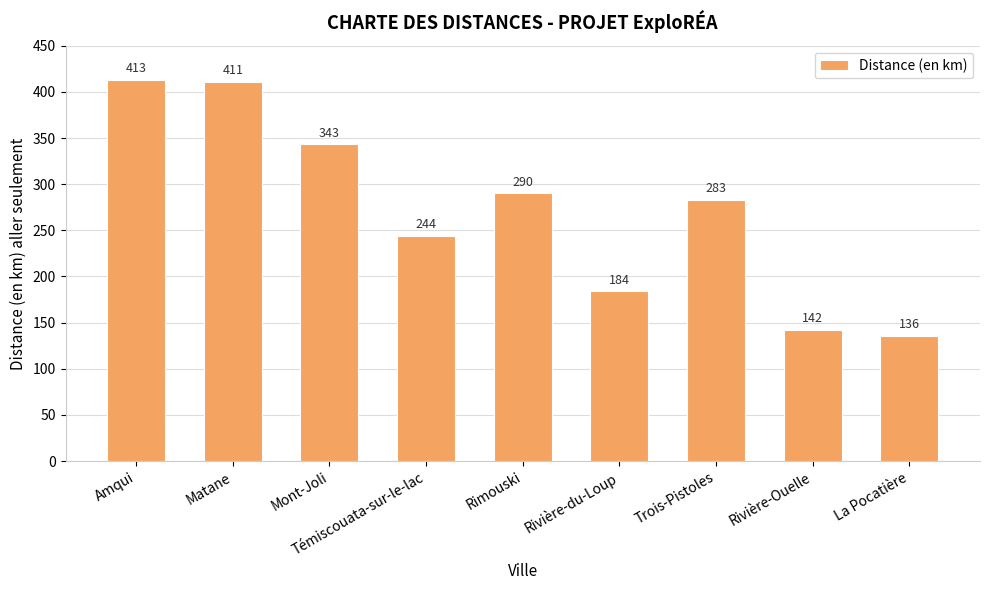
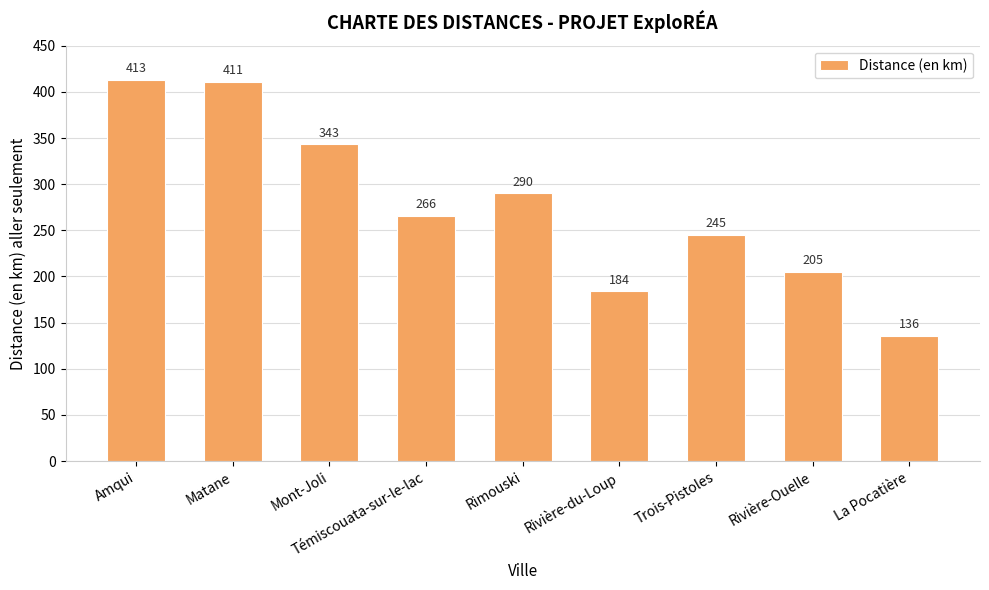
  {
    "Amqui": 413,
    "Matane": 411,
    "Mont-Joli": 343,
-   "Témiscouata-sur-le-lac": 244,
+   "Témiscouata-sur-le-lac": 266,
    "Rimouski": 290,
    "Rivière-du-Loup": 184,
-   "Trois-Pistoles": 283,
-   "Rivière-Ouelle": 142,
+   "Trois-Pistoles": 245,
+   "Rivière-Ouelle": 205,
    "La Pocatière": 136
  }
